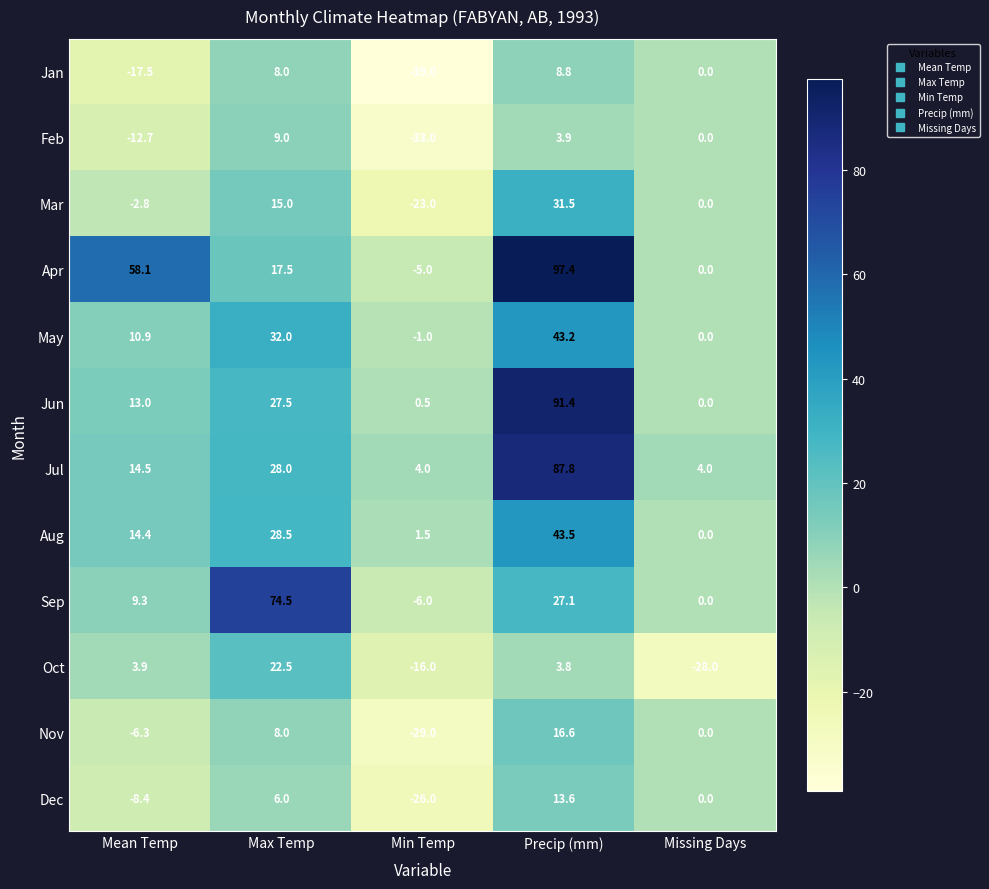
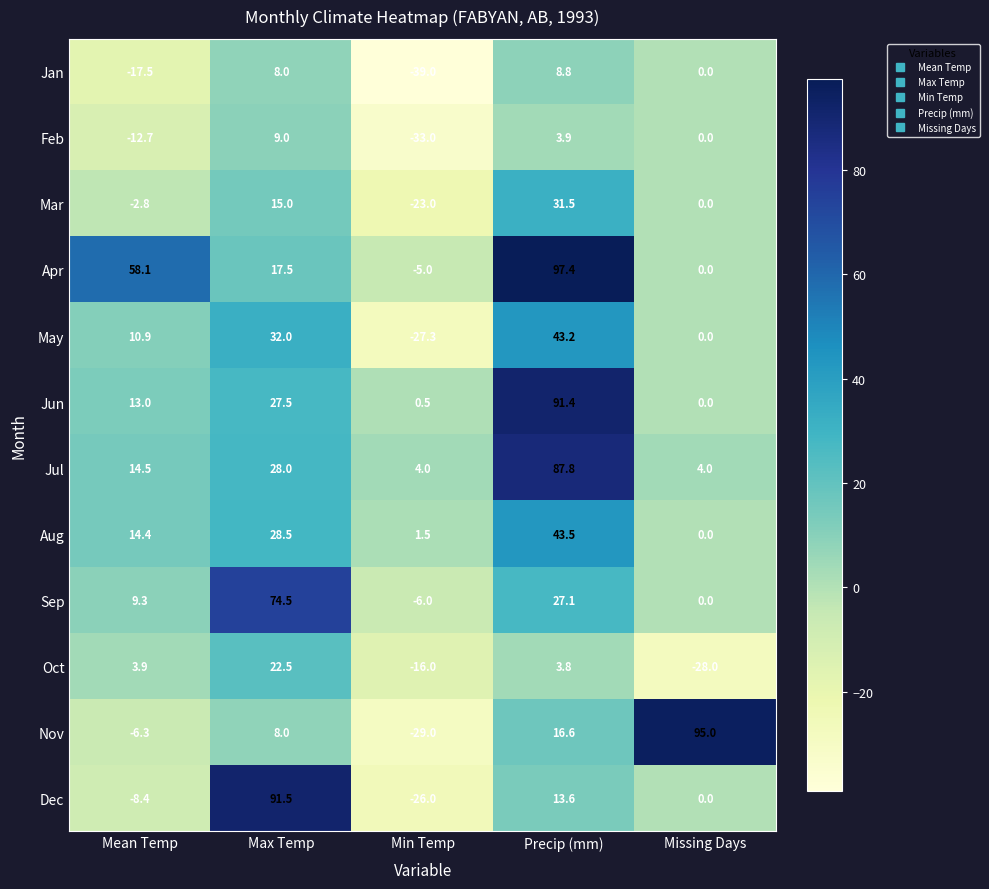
  {
    "Jan": {
      "Mean Temp": -17.5,
      "Max Temp": 8.0,
      "Precip (mm)": 8.8,
      "Missing Days": 0.0
    },
    "Feb": {
      "Mean Temp": -12.7,
      "Max Temp": 9.0,
      "Min Temp": -33.0,
      "Precip (mm)": 3.9,
      "Missing Days": 0.0
    },
    "Mar": {
      "Mean Temp": -2.8,
      "Max Temp": 15.0,
      "Min Temp": -23.0,
      "Precip (mm)": 31.5,
      "Missing Days": 0.0
    },
    "Apr": {
      "Mean Temp": 58.1,
      "Max Temp": 17.5,
      "Min Temp": -5.0,
      "Precip (mm)": 97.4,
      "Missing Days": 0.0
    },
    "May": {
      "Mean Temp": 10.9,
      "Max Temp": 32.0,
-     "Min Temp": -1.0,
+     "Min Temp": -27.3,
      "Precip (mm)": 43.2,
      "Missing Days": 0.0
    },
    "Jun": {
      "Mean Temp": 13.0,
      "Max Temp": 27.5,
      "Min Temp": 0.5,
      "Precip (mm)": 91.4,
      "Missing Days": 0.0
    },
    "Jul": {
      "Mean Temp": 14.5,
      "Max Temp": 28.0,
      "Min Temp": 4.0,
      "Precip (mm)": 87.8,
      "Missing Days": 4.0
    },
    "Aug": {
      "Mean Temp": 14.4,
      "Max Temp": 28.5,
      "Min Temp": 1.5,
      "Precip (mm)": 43.5,
      "Missing Days": 0.0
    },
    "Sep": {
      "Mean Temp": 9.3,
      "Max Temp": 74.5,
      "Min Temp": -6.0,
      "Precip (mm)": 27.1,
      "Missing Days": 0.0
    },
    "Oct": {
      "Mean Temp": 3.9,
      "Max Temp": 22.5,
      "Min Temp": -16.0,
      "Precip (mm)": 3.8,
      "Missing Days": -28.0
    },
    "Nov": {
      "Mean Temp": -6.3,
      "Max Temp": 8.0,
      "Min Temp": -29.0,
      "Precip (mm)": 16.6,
-     "Missing Days": 0.0
+     "Missing Days": 95.0
    },
    "Dec": {
      "Mean Temp": -8.4,
-     "Max Temp": 6.0,
+     "Max Temp": 91.5,
      "Min Temp": -26.0,
      "Precip (mm)": 13.6,
      "Missing Days": 0.0
    }
  }
